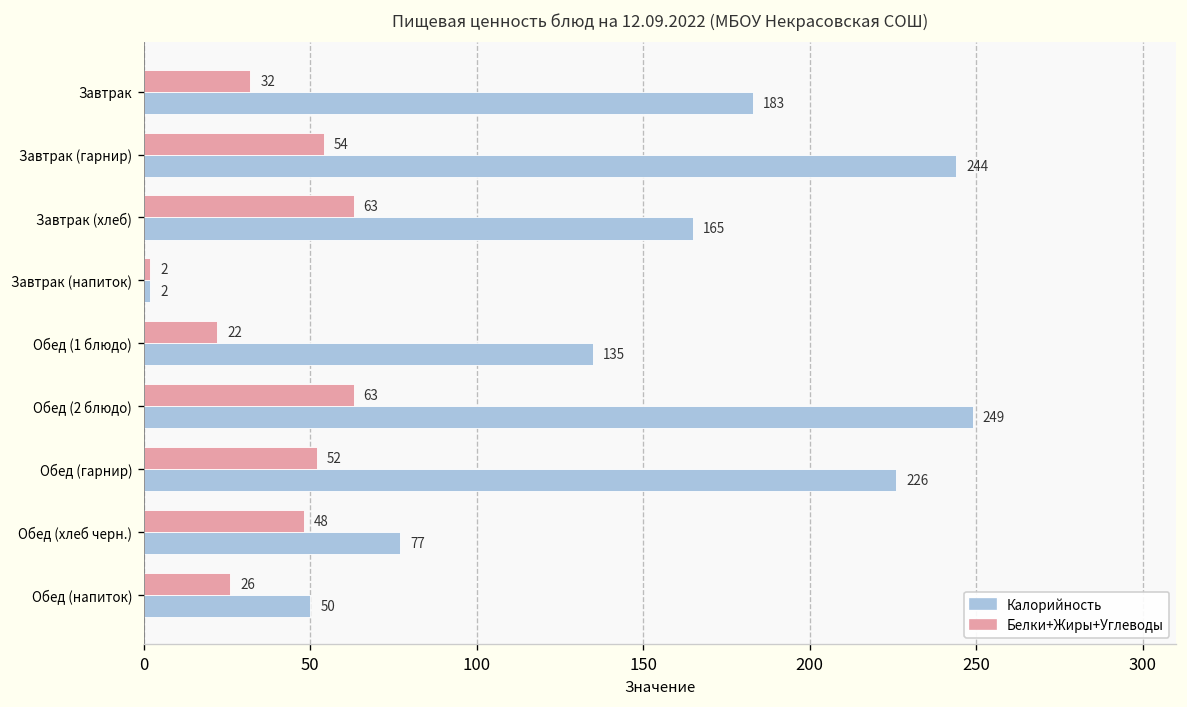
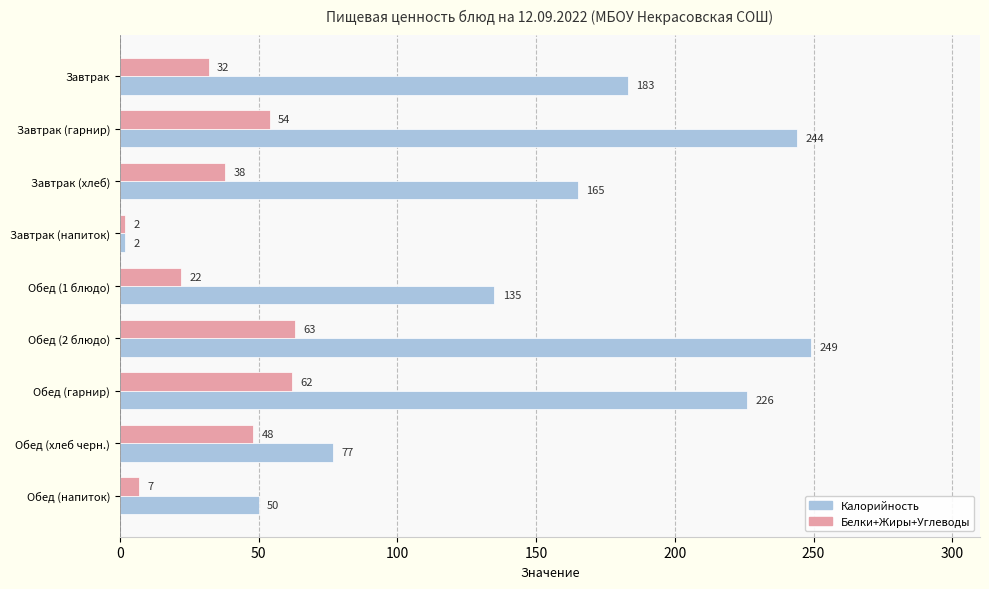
  {
    "Калорийность": {
      "Завтрак": 183,
      "Завтрак (гарнир)": 244,
      "Завтрак (хлеб)": 165,
      "Завтрак (напиток)": 2,
      "Обед (1 блюдо)": 135,
      "Обед (2 блюдо)": 249,
      "Обед (гарнир)": 226,
      "Обед (хлеб черн.)": 77,
      "Обед (напиток)": 50
    },
    "Белки+Жиры+Углеводы": {
      "Завтрак": 32,
      "Завтрак (гарнир)": 54,
-     "Завтрак (хлеб)": 63,
+     "Завтрак (хлеб)": 38,
      "Завтрак (напиток)": 2,
      "Обед (1 блюдо)": 22,
      "Обед (2 блюдо)": 63,
-     "Обед (гарнир)": 52,
+     "Обед (гарнир)": 62,
      "Обед (хлеб черн.)": 48,
-     "Обед (напиток)": 26
+     "Обед (напиток)": 7
    }
  }
